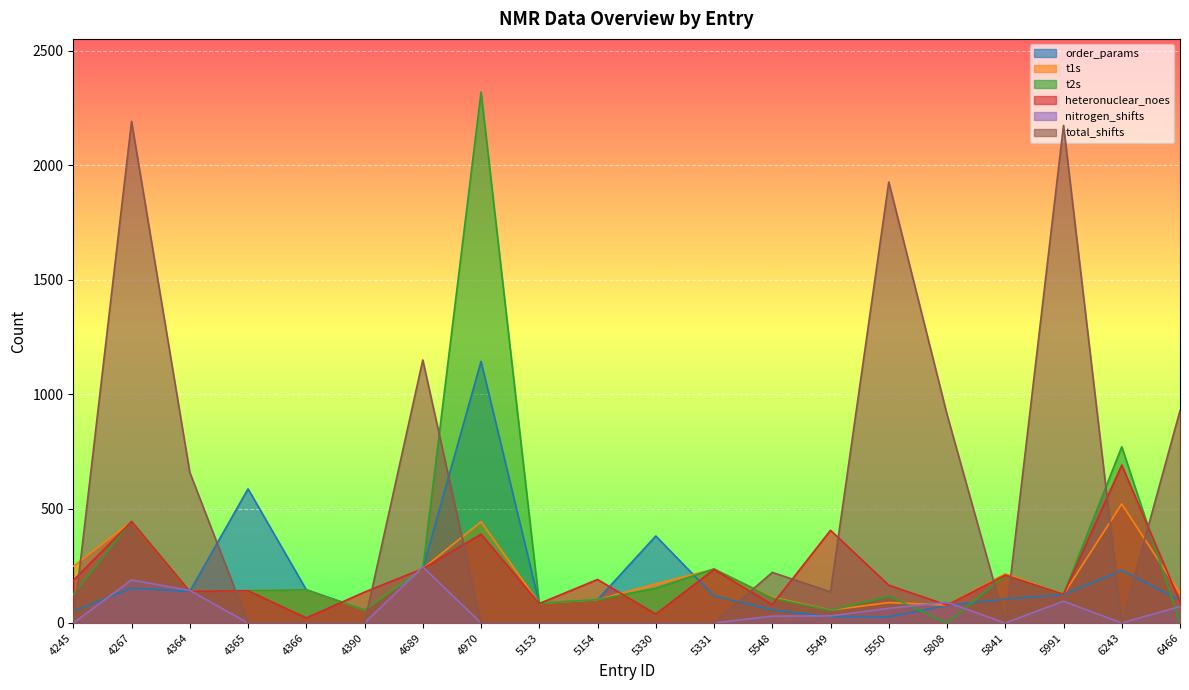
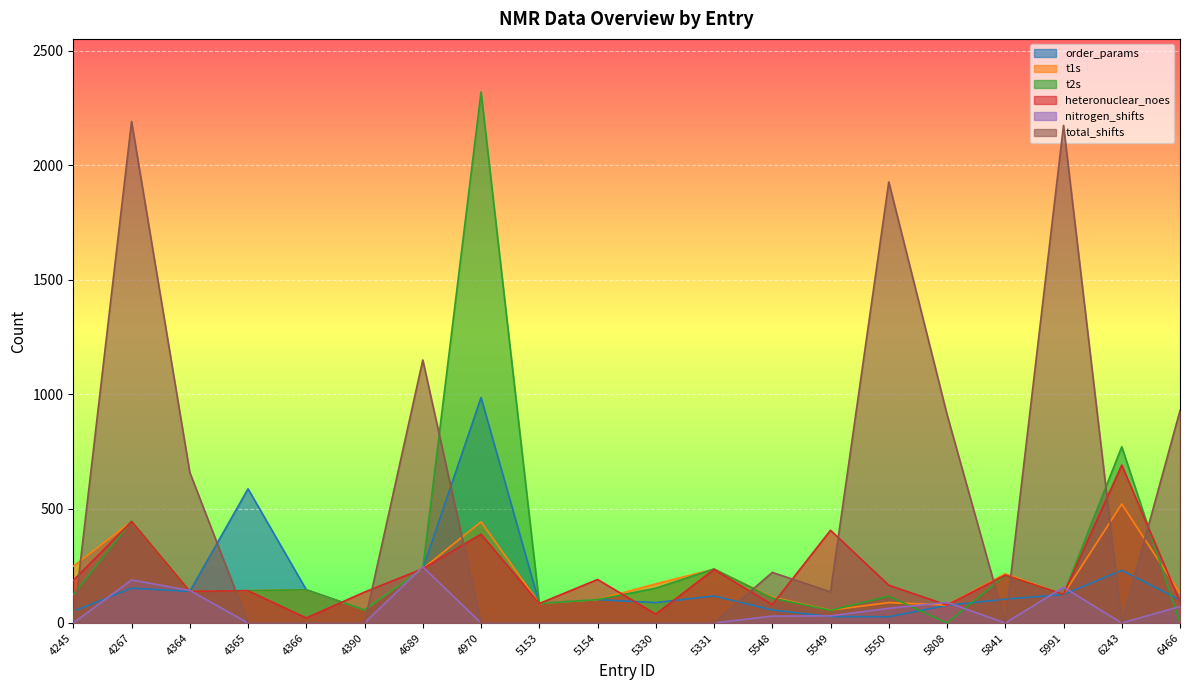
  {
    "order_params": {
      "4245": 50,
      "4267": 150,
      "4365": 590,
-     "4970": 1140,
-     "5330": 380,
+     "4970": 990,
+     "5330": 90,
      "5331": 120,
      "5548": 60,
      "5550": 30,
      "5841": 100,
      "6243": 230
    },
    "t1s": {
      "4245": 250,
      "4970": 440,
      "5330": 170,
      "5550": 90,
      "6243": 520,
      "6466": 130
    },
    "t2s": {
      "4245": 120,
      "4970": 2320,
      "5330": 150,
      "5550": 120,
      "5808": 0,
      "6243": 770,
      "6466": 0
    },
    "heteronuclear_noes": {
      "4245": 190,
      "4366": 20,
      "4390": 140,
      "4970": 390,
      "5154": 190,
      "5330": 40,
      "5548": 80,
      "5549": 410,
      "5550": 170,
      "6243": 690
    },
    "nitrogen_shifts": {
      "4267": 190,
      "5548": 30,
      "5550": 60,
      "5808": 90,
-     "5991": 100,
+     "5991": 160,
      "6466": 70
    },
    "total_shifts": {
      "4267": 2190,
      "4364": 660,
      "4689": 1150,
      "5548": 220,
      "5549": 140,
      "5550": 1930,
      "5808": 910,
      "6466": 930
    }
  }
